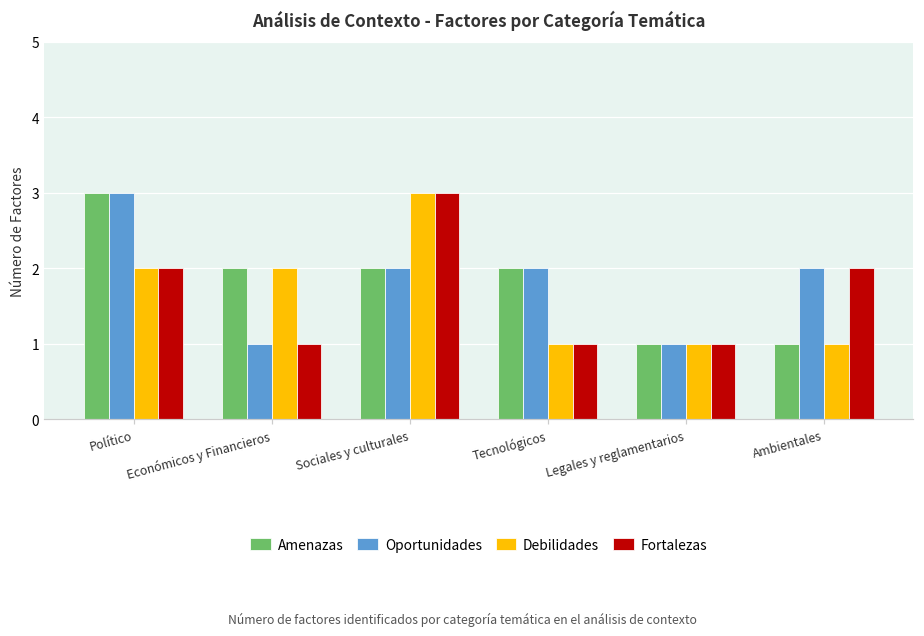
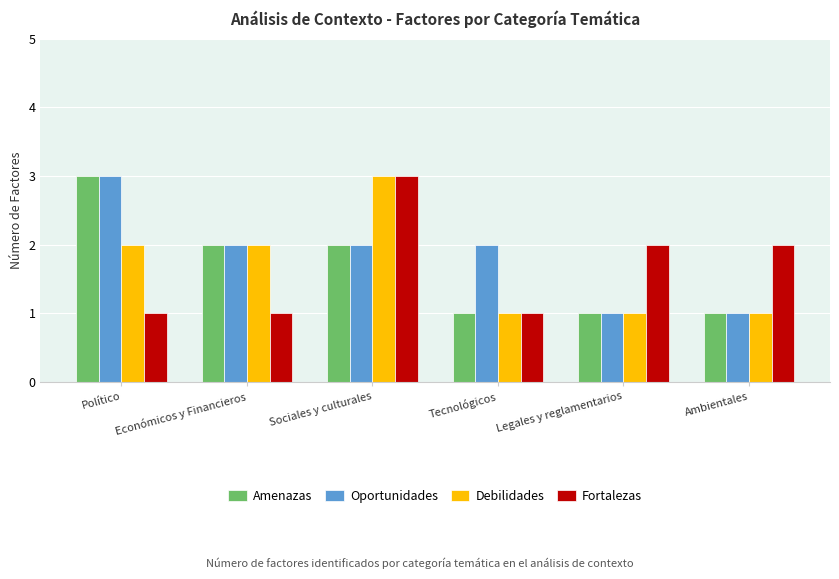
  {
    "Amenazas": {
      "Político": 3,
      "Económicos y Financieros": 2,
      "Sociales y culturales": 2,
-     "Tecnológicos": 2,
+     "Tecnológicos": 1,
      "Legales y reglamentarios": 1,
      "Ambientales": 1
    },
    "Oportunidades": {
      "Político": 3,
-     "Económicos y Financieros": 1,
+     "Económicos y Financieros": 2,
      "Sociales y culturales": 2,
      "Tecnológicos": 2,
      "Legales y reglamentarios": 1,
-     "Ambientales": 2
+     "Ambientales": 1
    },
    "Debilidades": {
      "Político": 2,
      "Económicos y Financieros": 2,
      "Sociales y culturales": 3,
      "Tecnológicos": 1,
      "Legales y reglamentarios": 1,
      "Ambientales": 1
    },
    "Fortalezas": {
-     "Político": 2,
+     "Político": 1,
      "Económicos y Financieros": 1,
      "Sociales y culturales": 3,
      "Tecnológicos": 1,
-     "Legales y reglamentarios": 1,
+     "Legales y reglamentarios": 2,
      "Ambientales": 2
    }
  }
